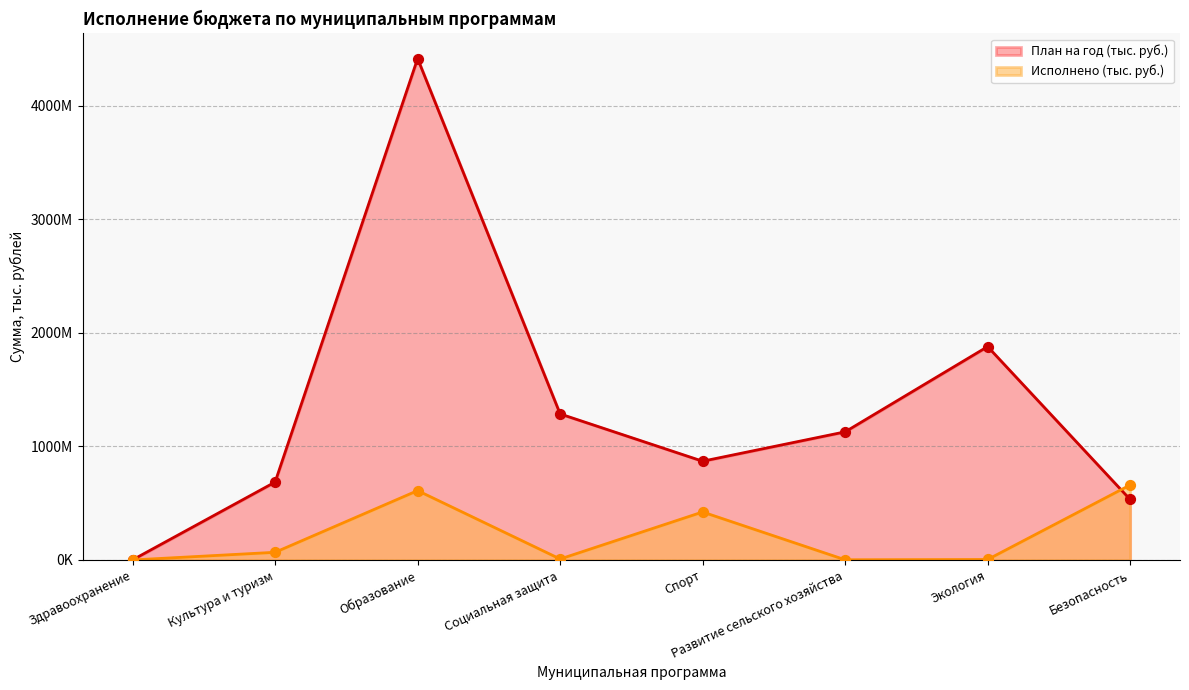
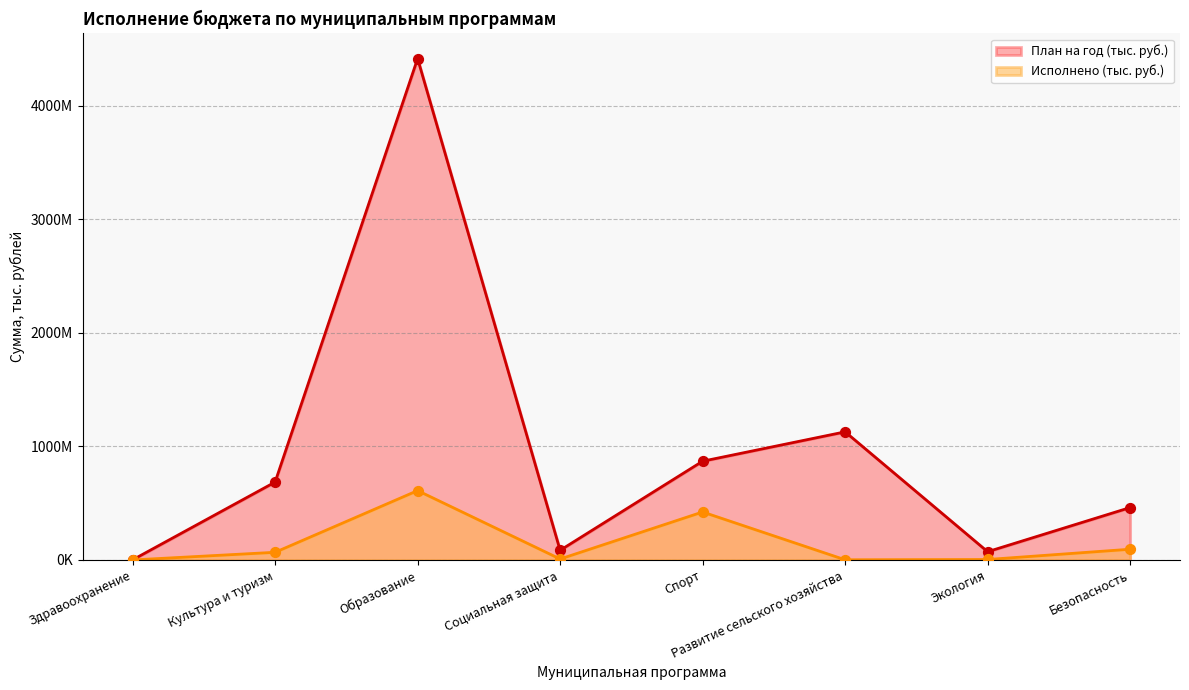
  {
    "План на год (тыс. руб.)": {
      "Культура и туризм": 690000000,
      "Образование": 4420000000,
-     "Социальная защита": 1290000000,
+     "Социальная защита": 90000000,
      "Спорт": 870000000,
      "Развитие сельского хозяйства": 1130000000,
-     "Экология": 1880000000,
-     "Безопасность": 530000000
+     "Экология": 70000000,
+     "Безопасность": 460000000
    },
    "Исполнено (тыс. руб.)": {
      "Культура и туризм": 70000000,
      "Образование": 610000000,
      "Социальная защита": 10000000,
      "Спорт": 420000000,
      "Развитие сельского хозяйства": 0,
      "Экология": 0,
-     "Безопасность": 660000000
+     "Безопасность": 90000000
    }
  }
